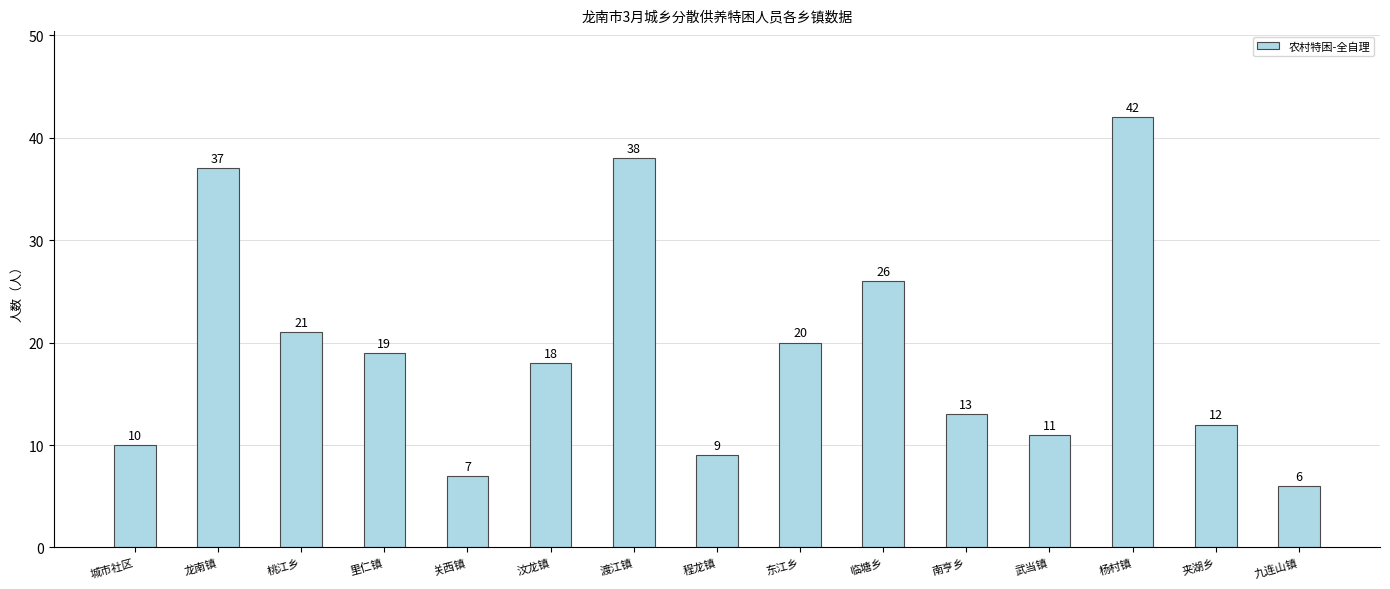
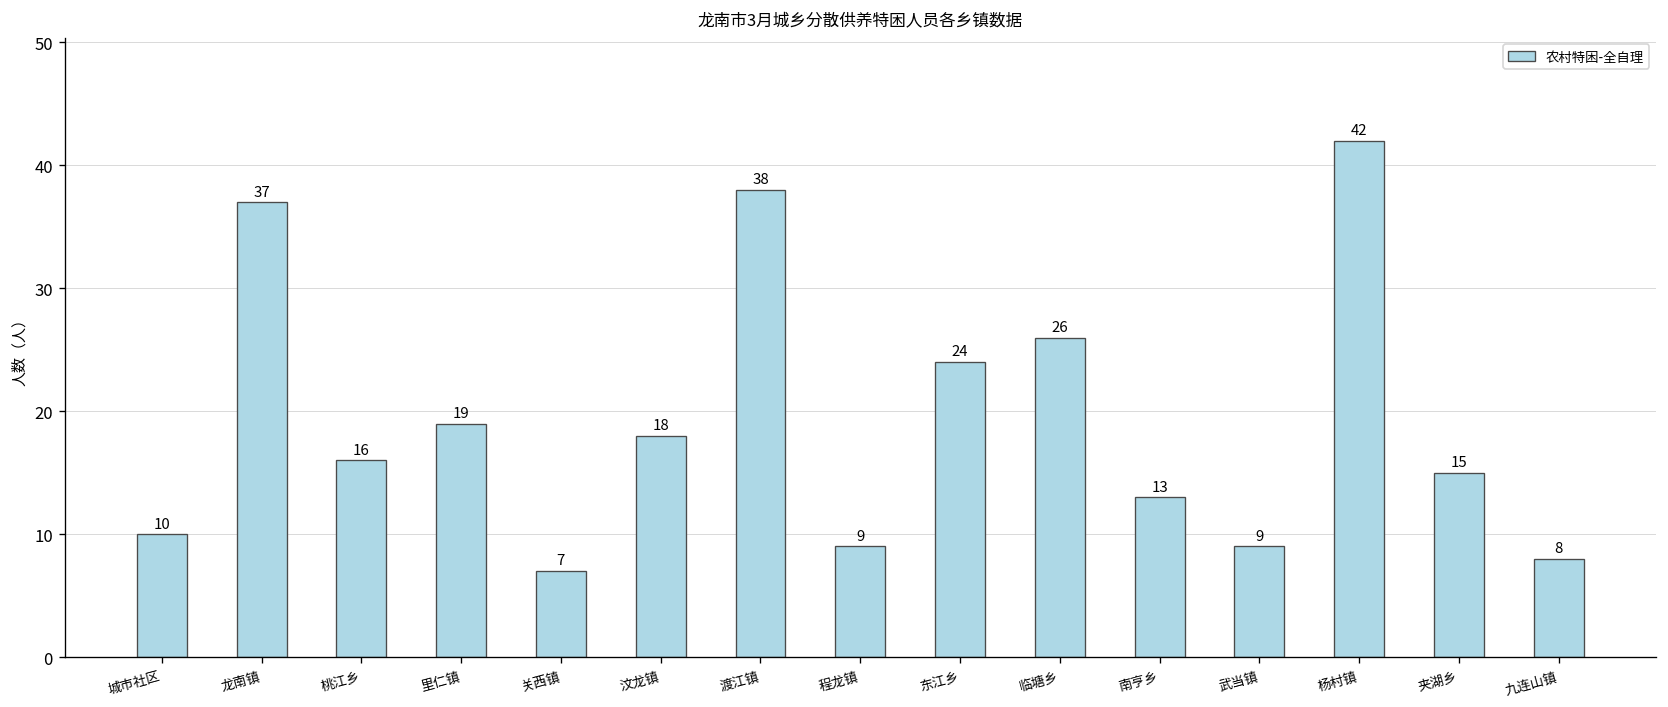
  {
    "城市社区": 10,
    "龙南镇": 37,
-   "桃江乡": 21,
+   "桃江乡": 16,
    "里仁镇": 19,
    "关西镇": 7,
    "汶龙镇": 18,
    "渡江镇": 38,
    "程龙镇": 9,
-   "东江乡": 20,
+   "东江乡": 24,
    "临塘乡": 26,
    "南亨乡": 13,
-   "武当镇": 11,
+   "武当镇": 9,
    "杨村镇": 42,
-   "夹湖乡": 12,
-   "九连山镇": 6
+   "夹湖乡": 15,
+   "九连山镇": 8
  }
